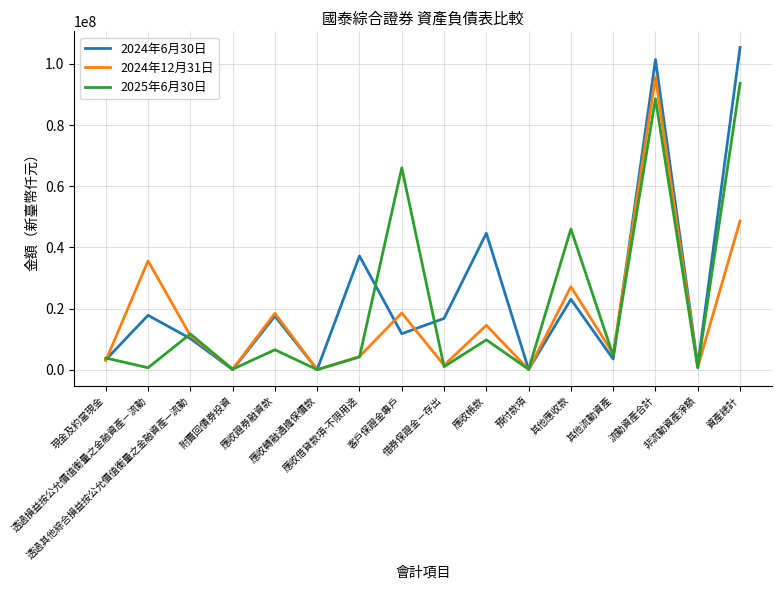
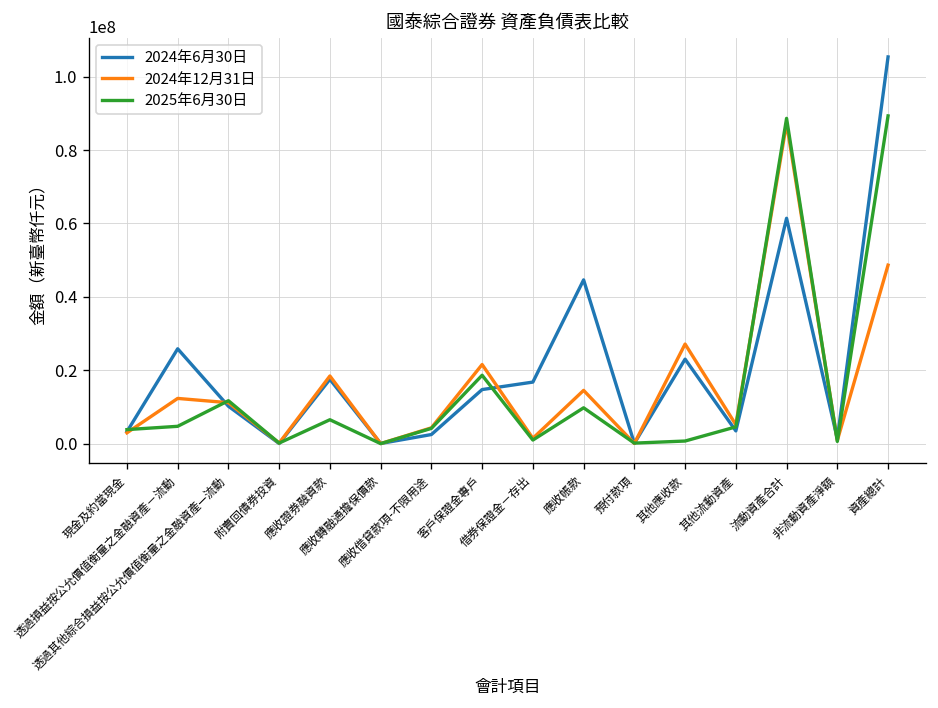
  {
    "2024年6月30日": {
-     "透過損益按公允價值衡量之金融資產－流動": 18000000,
+     "透過損益按公允價值衡量之金融資產－流動": 26000000,
      "透過其他綜合損益按公允價值衡量之金融資產—流動": 10000000,
      "應收證券融資款": 18000000,
-     "應收借貸款項-不限用途": 37000000,
-     "客戶保證金專戶": 12000000,
+     "應收借貸款項-不限用途": 2000000,
+     "客戶保證金專戶": 15000000,
      "借券保證金－存出": 17000000,
      "應收帳款": 45000000,
      "其他應收款": 23000000,
      "其他流動資產": 3000000,
-     "流動資產合計": 101000000,
+     "流動資產合計": 61000000,
      "資產總計": 105000000
    },
    "2024年12月31日": {
-     "透過損益按公允價值衡量之金融資產－流動": 36000000,
+     "透過損益按公允價值衡量之金融資產－流動": 12000000,
      "應收證券融資款": 18000000,
-     "客戶保證金專戶": 19000000,
+     "客戶保證金專戶": 22000000,
      "應收帳款": 15000000,
      "其他應收款": 27000000,
-     "流動資產合計": 96000000,
+     "流動資產合計": 87000000,
      "資產總計": 49000000
    },
    "2025年6月30日": {
-     "透過損益按公允價值衡量之金融資產－流動": 1000000,
+     "透過損益按公允價值衡量之金融資產－流動": 5000000,
      "應收證券融資款": 7000000,
-     "客戶保證金專戶": 66000000,
+     "客戶保證金專戶": 19000000,
      "應收帳款": 10000000,
-     "其他應收款": 46000000,
+     "其他應收款": 1000000,
      "流動資產合計": 89000000,
-     "資產總計": 94000000
+     "資產總計": 89000000
    }
  }
